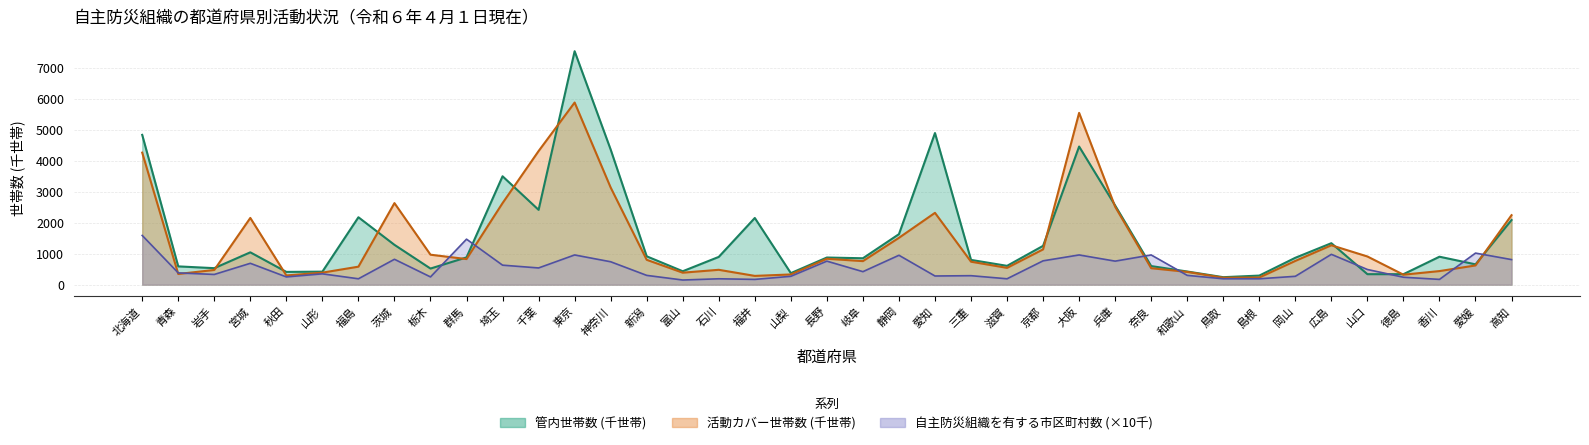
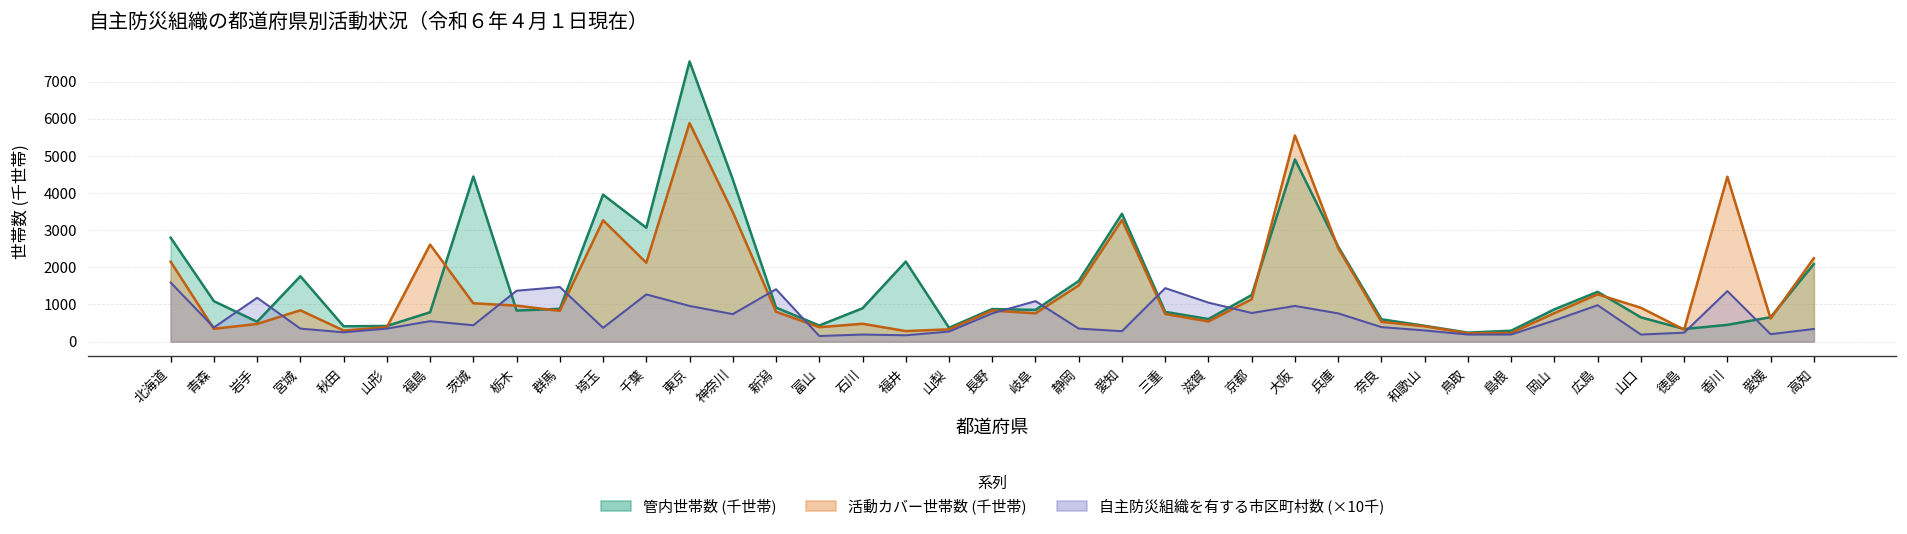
  {
    "管内世帯数 (千世帯)": {
-     "北海道": 4800,
-     "青森": 600,
-     "宮城": 1000,
+     "北海道": 2800,
+     "青森": 1100,
+     "宮城": 1800,
      "秋田": 400,
-     "福島": 2200,
-     "茨城": 1300,
-     "栃木": 500,
-     "埼玉": 3500,
-     "千葉": 2400,
+     "福島": 800,
+     "茨城": 4400,
+     "栃木": 800,
+     "埼玉": 4000,
+     "千葉": 3100,
      "東京": 7500,
      "神奈川": 4400,
      "新潟": 900,
      "石川": 900,
      "福井": 2200,
      "岐阜": 900,
      "静岡": 1600,
-     "愛知": 4900,
+     "愛知": 3400,
      "京都": 1300,
-     "大阪": 4500,
+     "大阪": 4900,
      "岡山": 900,
-     "山口": 300,
-     "香川": 900,
+     "山口": 700,
+     "香川": 500,
      "高知": 2100
    },
    "活動カバー世帯数 (千世帯)": {
-     "北海道": 4300,
-     "宮城": 2200,
-     "福島": 600,
-     "茨城": 2600,
+     "北海道": 2200,
+     "宮城": 800,
+     "福島": 2600,
+     "茨城": 1000,
      "栃木": 1000,
-     "埼玉": 2600,
-     "千葉": 4300,
+     "埼玉": 3300,
+     "千葉": 2100,
      "東京": 5900,
-     "神奈川": 3100,
+     "神奈川": 3500,
      "新潟": 800,
      "石川": 500,
      "福井": 300,
      "岐阜": 800,
      "静岡": 1500,
-     "愛知": 2300,
+     "愛知": 3300,
      "京都": 1100,
      "大阪": 5600,
      "岡山": 800,
      "山口": 900,
-     "香川": 400,
+     "香川": 4400,
      "高知": 2200
    },
    "自主防災組織を有する市区町村数 (×10千)": {
      "北海道": 1600,
-     "岩手": 300,
-     "宮城": 700,
-     "福島": 200,
-     "茨城": 800,
-     "栃木": 300,
+     "岩手": 1200,
+     "宮城": 400,
+     "福島": 600,
+     "茨城": 400,
+     "栃木": 1400,
      "群馬": 1500,
-     "埼玉": 600,
-     "千葉": 500,
+     "埼玉": 400,
+     "千葉": 1300,
      "東京": 1000,
      "神奈川": 700,
-     "新潟": 300,
+     "新潟": 1400,
      "富山": 200,
      "石川": 200,
      "福井": 200,
-     "岐阜": 400,
-     "静岡": 1000,
+     "岐阜": 1100,
+     "静岡": 400,
      "愛知": 300,
-     "三重": 300,
-     "滋賀": 200,
+     "三重": 1400,
+     "滋賀": 1100,
      "京都": 800,
      "大阪": 1000,
      "兵庫": 800,
-     "奈良": 1000,
+     "奈良": 400,
      "和歌山": 300,
-     "岡山": 300,
+     "岡山": 600,
      "広島": 1000,
-     "山口": 500,
+     "山口": 200,
      "徳島": 200,
-     "香川": 200,
-     "愛媛": 1000,
-     "高知": 800
+     "香川": 1400,
+     "愛媛": 200,
+     "高知": 300
    }
  }
